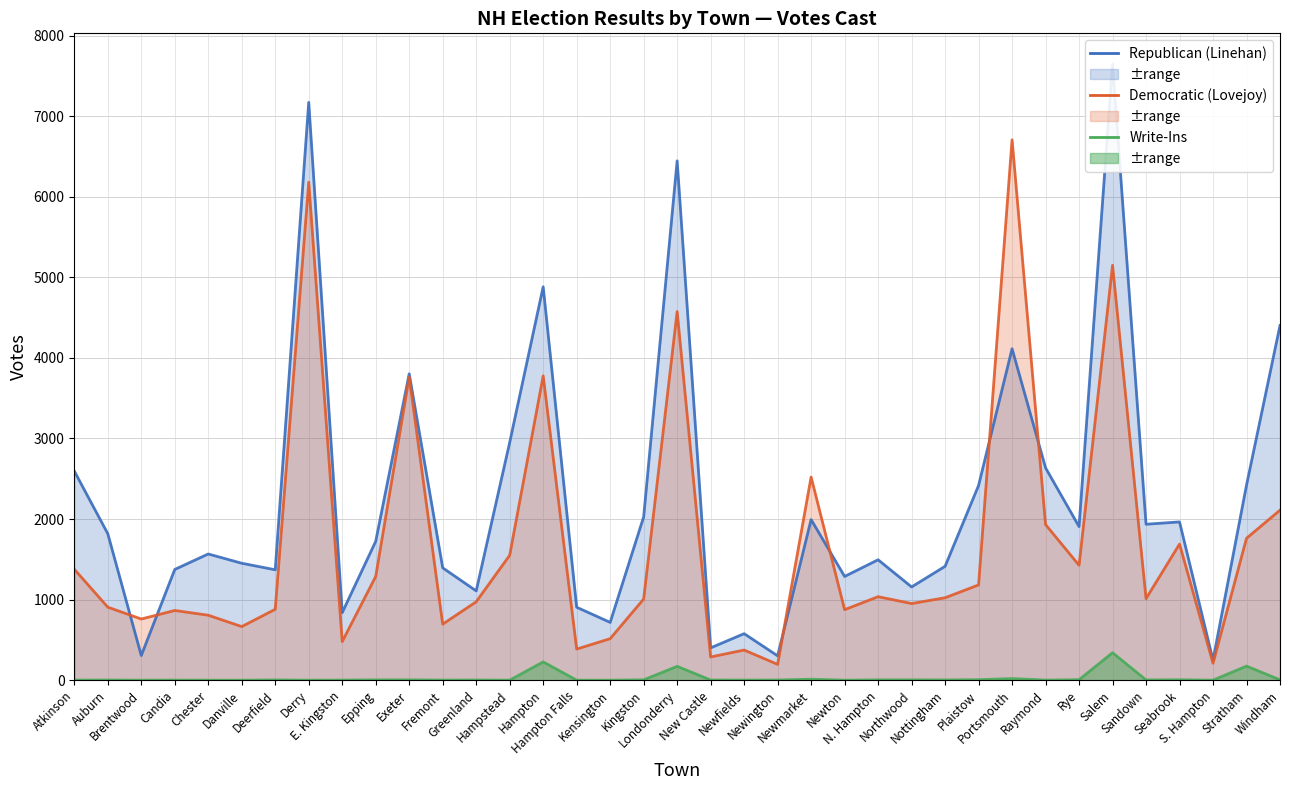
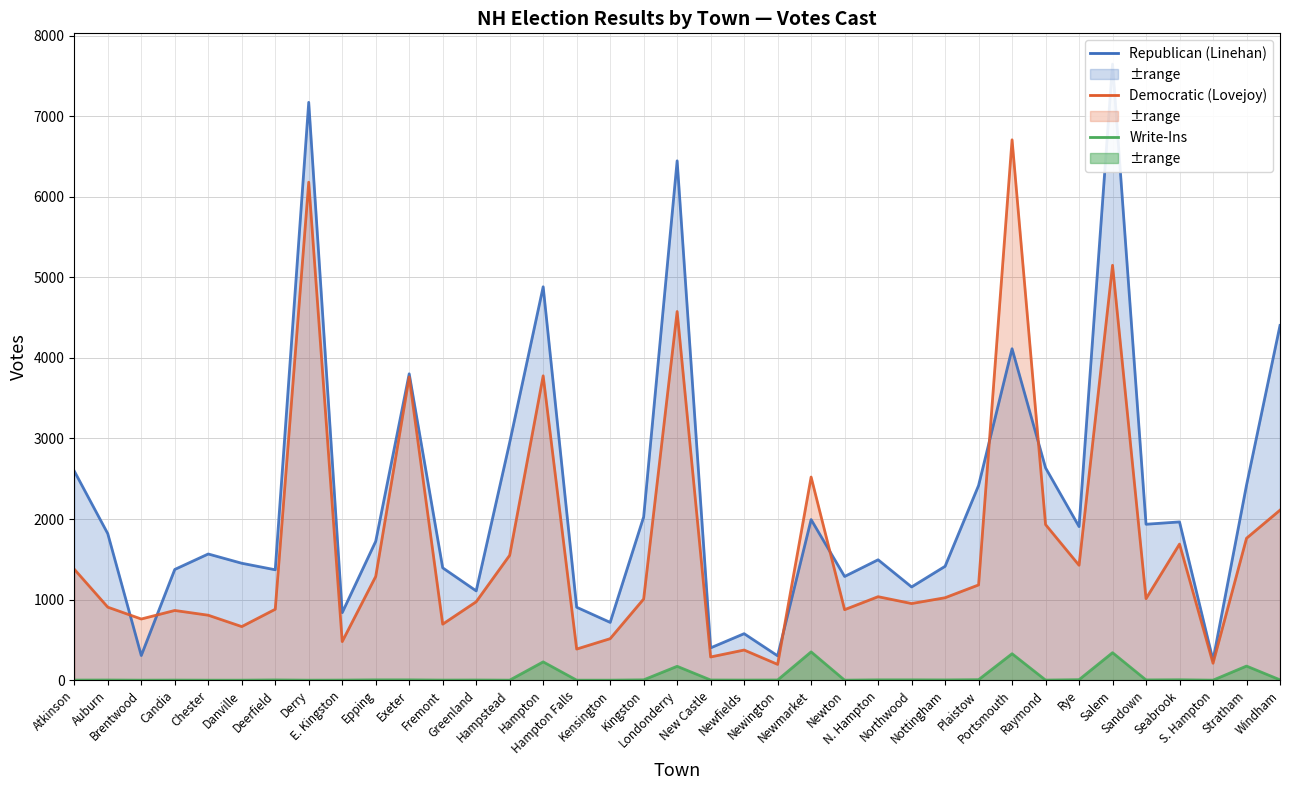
  {
    "Write-Ins": {
      "Atkinson": 0,
      "Auburn": 0,
      "Brentwood": 0,
      "Candia": 0,
      "Chester": 0,
      "Danville": 0,
      "Deerfield": 0,
      "Derry": 0,
      "E. Kingston": 0,
      "Epping": 0,
      "Exeter": 0,
      "Fremont": 0,
      "Greenland": 0,
      "Hampstead": 0,
      "Hampton": 200,
      "Hampton Falls": 0,
      "Kensington": 0,
      "Kingston": 0,
      "Londonderry": 200,
      "New Castle": 0,
      "Newfields": 0,
      "Newington": 0,
-     "Newmarket": 0,
+     "Newmarket": 400,
      "Newton": 0,
      "N. Hampton": 0,
      "Northwood": 0,
      "Nottingham": 0,
      "Plaistow": 0,
-     "Portsmouth": 0,
+     "Portsmouth": 300,
      "Raymond": 0,
      "Rye": 0,
      "Salem": 300,
      "Sandown": 0,
      "Seabrook": 0,
      "S. Hampton": 0,
      "Stratham": 200,
      "Windham": 0
    }
  }
